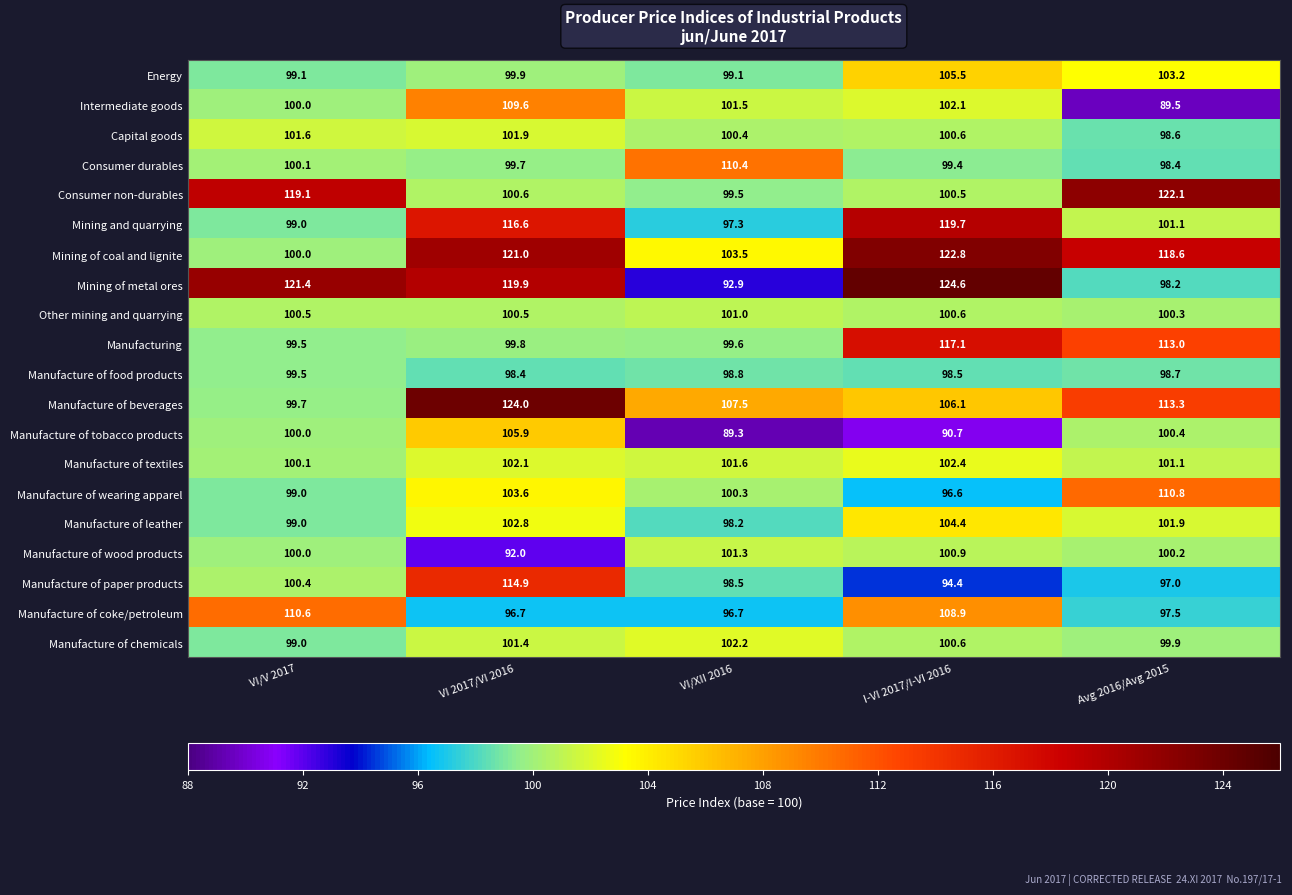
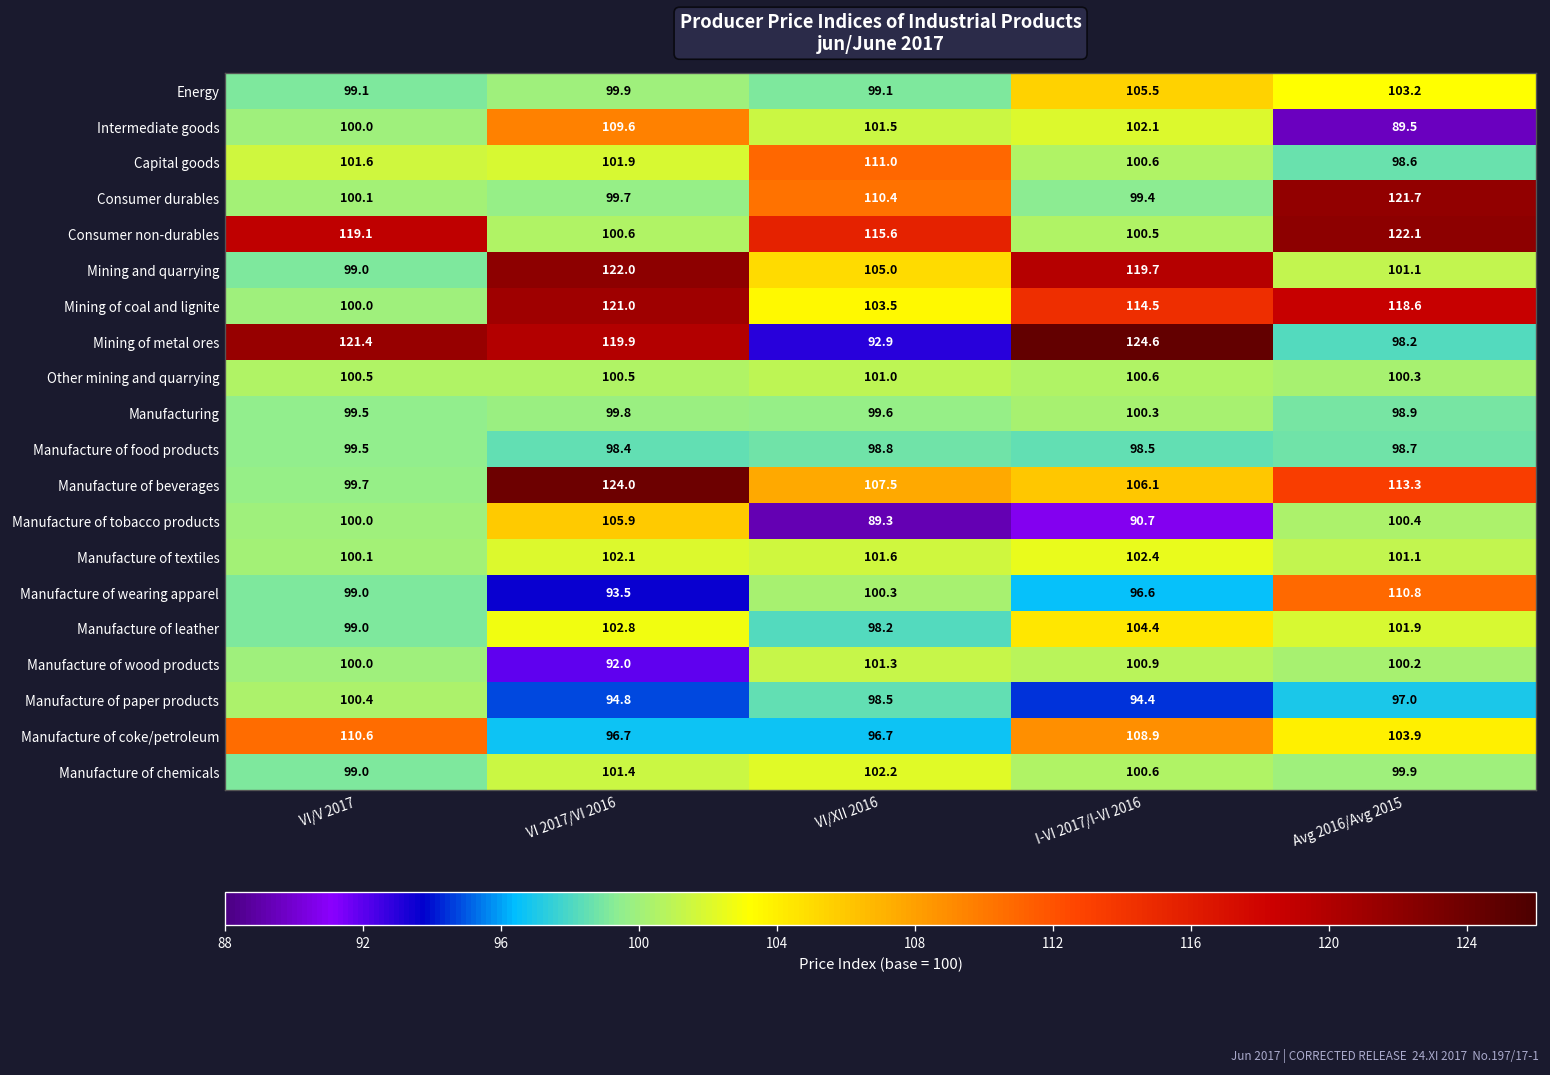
  {
    "Energy": {
      "VI/V 2017": 99.1,
      "VI 2017/VI 2016": 99.9,
      "VI/XII 2016": 99.1,
      "I-VI 2017/I-VI 2016": 105.5,
      "Avg 2016/Avg 2015": 103.2
    },
    "Intermediate goods": {
      "VI/V 2017": 100.0,
      "VI 2017/VI 2016": 109.6,
      "VI/XII 2016": 101.5,
      "I-VI 2017/I-VI 2016": 102.1,
      "Avg 2016/Avg 2015": 89.5
    },
    "Capital goods": {
      "VI/V 2017": 101.6,
      "VI 2017/VI 2016": 101.9,
-     "VI/XII 2016": 100.4,
+     "VI/XII 2016": 111.0,
      "I-VI 2017/I-VI 2016": 100.6,
      "Avg 2016/Avg 2015": 98.6
    },
    "Consumer durables": {
      "VI/V 2017": 100.1,
      "VI 2017/VI 2016": 99.7,
      "VI/XII 2016": 110.4,
      "I-VI 2017/I-VI 2016": 99.4,
-     "Avg 2016/Avg 2015": 98.4
+     "Avg 2016/Avg 2015": 121.7
    },
    "Consumer non-durables": {
      "VI/V 2017": 119.1,
      "VI 2017/VI 2016": 100.6,
-     "VI/XII 2016": 99.5,
+     "VI/XII 2016": 115.6,
      "I-VI 2017/I-VI 2016": 100.5,
      "Avg 2016/Avg 2015": 122.1
    },
    "Mining and quarrying": {
      "VI/V 2017": 99.0,
-     "VI 2017/VI 2016": 116.6,
-     "VI/XII 2016": 97.3,
+     "VI 2017/VI 2016": 122.0,
+     "VI/XII 2016": 105.0,
      "I-VI 2017/I-VI 2016": 119.7,
      "Avg 2016/Avg 2015": 101.1
    },
    "Mining of coal and lignite": {
      "VI/V 2017": 100.0,
      "VI 2017/VI 2016": 121.0,
      "VI/XII 2016": 103.5,
-     "I-VI 2017/I-VI 2016": 122.8,
+     "I-VI 2017/I-VI 2016": 114.5,
      "Avg 2016/Avg 2015": 118.6
    },
    "Mining of metal ores": {
      "VI/V 2017": 121.4,
      "VI 2017/VI 2016": 119.9,
      "VI/XII 2016": 92.9,
      "I-VI 2017/I-VI 2016": 124.6,
      "Avg 2016/Avg 2015": 98.2
    },
    "Other mining and quarrying": {
      "VI/V 2017": 100.5,
      "VI 2017/VI 2016": 100.5,
      "VI/XII 2016": 101.0,
      "I-VI 2017/I-VI 2016": 100.6,
      "Avg 2016/Avg 2015": 100.3
    },
    "Manufacturing": {
      "VI/V 2017": 99.5,
      "VI 2017/VI 2016": 99.8,
      "VI/XII 2016": 99.6,
-     "I-VI 2017/I-VI 2016": 117.1,
-     "Avg 2016/Avg 2015": 113.0
+     "I-VI 2017/I-VI 2016": 100.3,
+     "Avg 2016/Avg 2015": 98.9
    },
    "Manufacture of food products": {
      "VI/V 2017": 99.5,
      "VI 2017/VI 2016": 98.4,
      "VI/XII 2016": 98.8,
      "I-VI 2017/I-VI 2016": 98.5,
      "Avg 2016/Avg 2015": 98.7
    },
    "Manufacture of beverages": {
      "VI/V 2017": 99.7,
      "VI 2017/VI 2016": 124.0,
      "VI/XII 2016": 107.5,
      "I-VI 2017/I-VI 2016": 106.1,
      "Avg 2016/Avg 2015": 113.3
    },
    "Manufacture of tobacco products": {
      "VI/V 2017": 100.0,
      "VI 2017/VI 2016": 105.9,
      "VI/XII 2016": 89.3,
      "I-VI 2017/I-VI 2016": 90.7,
      "Avg 2016/Avg 2015": 100.4
    },
    "Manufacture of textiles": {
      "VI/V 2017": 100.1,
      "VI 2017/VI 2016": 102.1,
      "VI/XII 2016": 101.6,
      "I-VI 2017/I-VI 2016": 102.4,
      "Avg 2016/Avg 2015": 101.1
    },
    "Manufacture of wearing apparel": {
      "VI/V 2017": 99.0,
-     "VI 2017/VI 2016": 103.6,
+     "VI 2017/VI 2016": 93.5,
      "VI/XII 2016": 100.3,
      "I-VI 2017/I-VI 2016": 96.6,
      "Avg 2016/Avg 2015": 110.8
    },
    "Manufacture of leather": {
      "VI/V 2017": 99.0,
      "VI 2017/VI 2016": 102.8,
      "VI/XII 2016": 98.2,
      "I-VI 2017/I-VI 2016": 104.4,
      "Avg 2016/Avg 2015": 101.9
    },
    "Manufacture of wood products": {
      "VI/V 2017": 100.0,
      "VI 2017/VI 2016": 92.0,
      "VI/XII 2016": 101.3,
      "I-VI 2017/I-VI 2016": 100.9,
      "Avg 2016/Avg 2015": 100.2
    },
    "Manufacture of paper products": {
      "VI/V 2017": 100.4,
-     "VI 2017/VI 2016": 114.9,
+     "VI 2017/VI 2016": 94.8,
      "VI/XII 2016": 98.5,
      "I-VI 2017/I-VI 2016": 94.4,
      "Avg 2016/Avg 2015": 97.0
    },
    "Manufacture of coke/petroleum": {
      "VI/V 2017": 110.6,
      "VI 2017/VI 2016": 96.7,
      "VI/XII 2016": 96.7,
      "I-VI 2017/I-VI 2016": 108.9,
-     "Avg 2016/Avg 2015": 97.5
+     "Avg 2016/Avg 2015": 103.9
    },
    "Manufacture of chemicals": {
      "VI/V 2017": 99.0,
      "VI 2017/VI 2016": 101.4,
      "VI/XII 2016": 102.2,
      "I-VI 2017/I-VI 2016": 100.6,
      "Avg 2016/Avg 2015": 99.9
    }
  }
